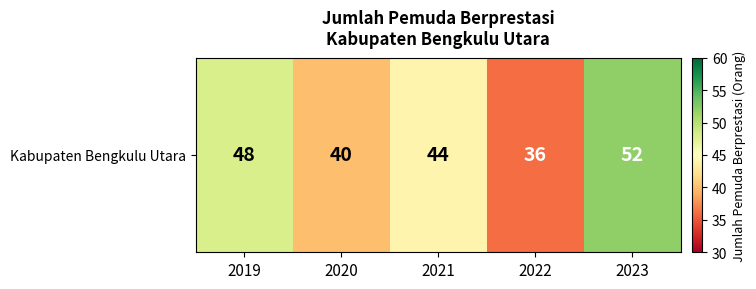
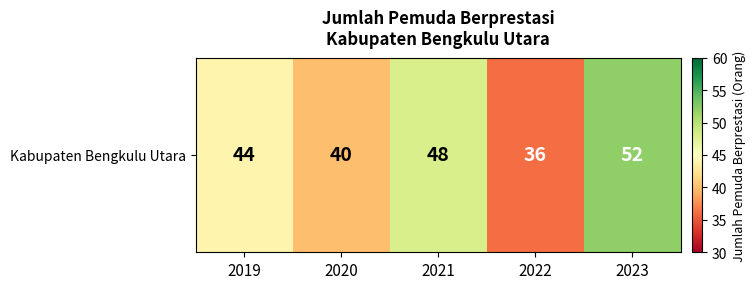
  {
    "Kabupaten Bengkulu Utara": {
-     "2019": 48,
+     "2019": 44,
      "2020": 40,
-     "2021": 44,
+     "2021": 48,
      "2022": 36,
      "2023": 52
    }
  }
